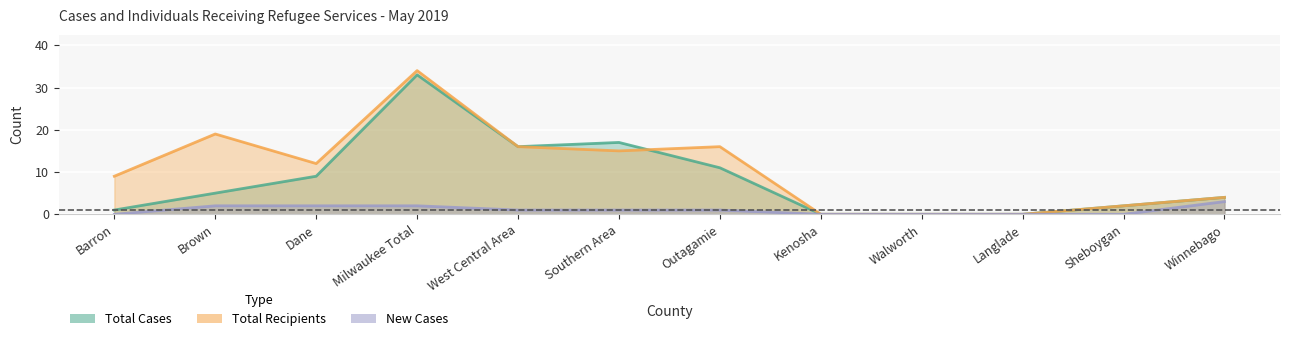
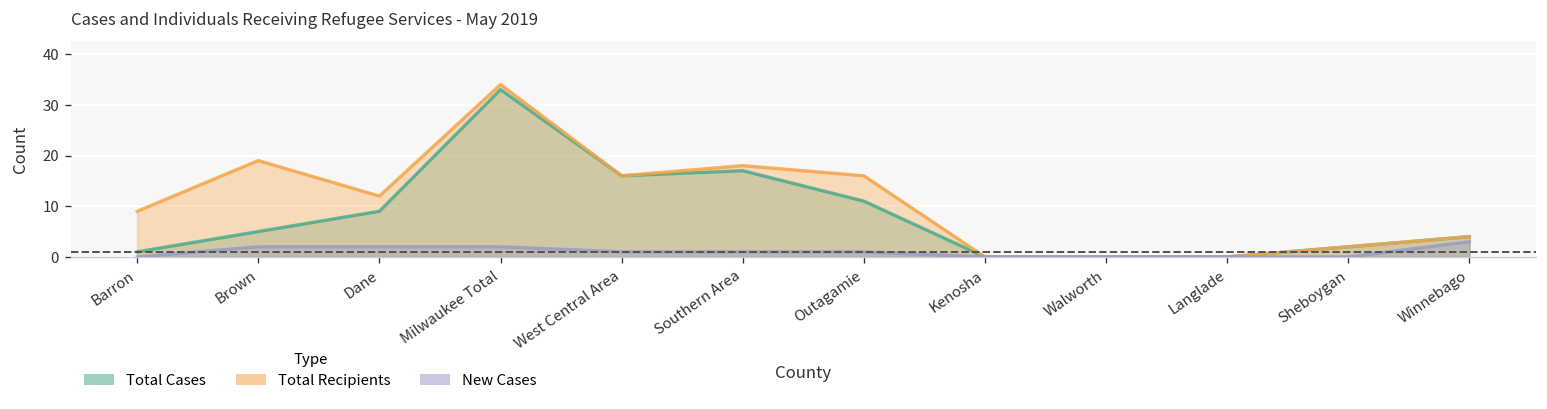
  {
    "Total Recipients": {
      "Barron": 9,
      "Brown": 19,
      "Dane": 12,
      "Milwaukee Total": 34,
-     "Southern Area": 15,
+     "Southern Area": 18,
      "Outagamie": 16
    }
  }
